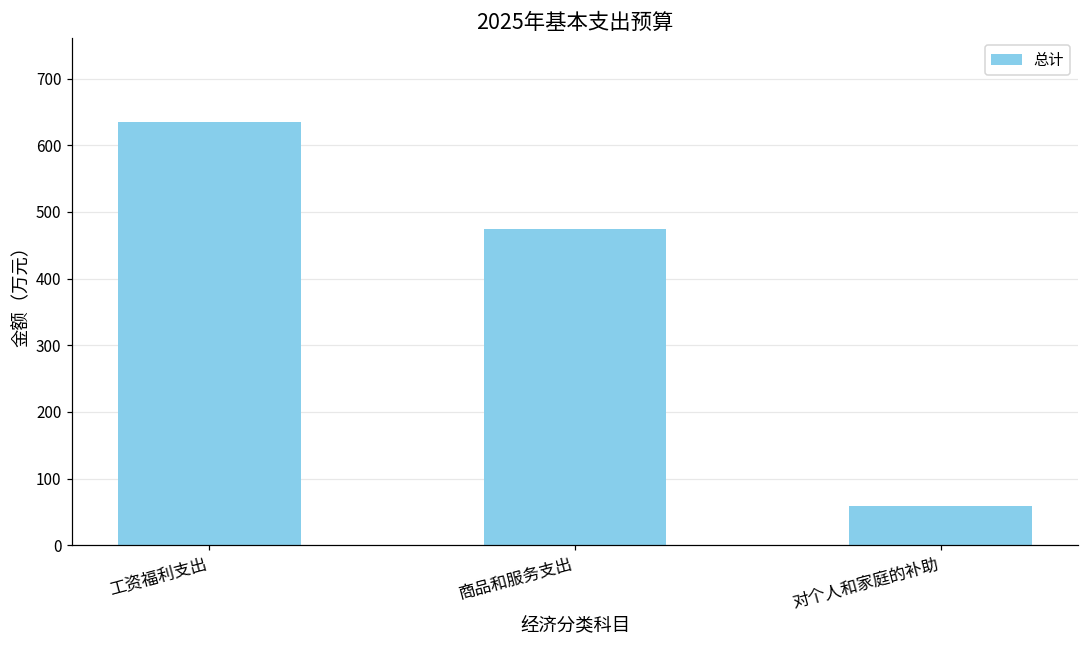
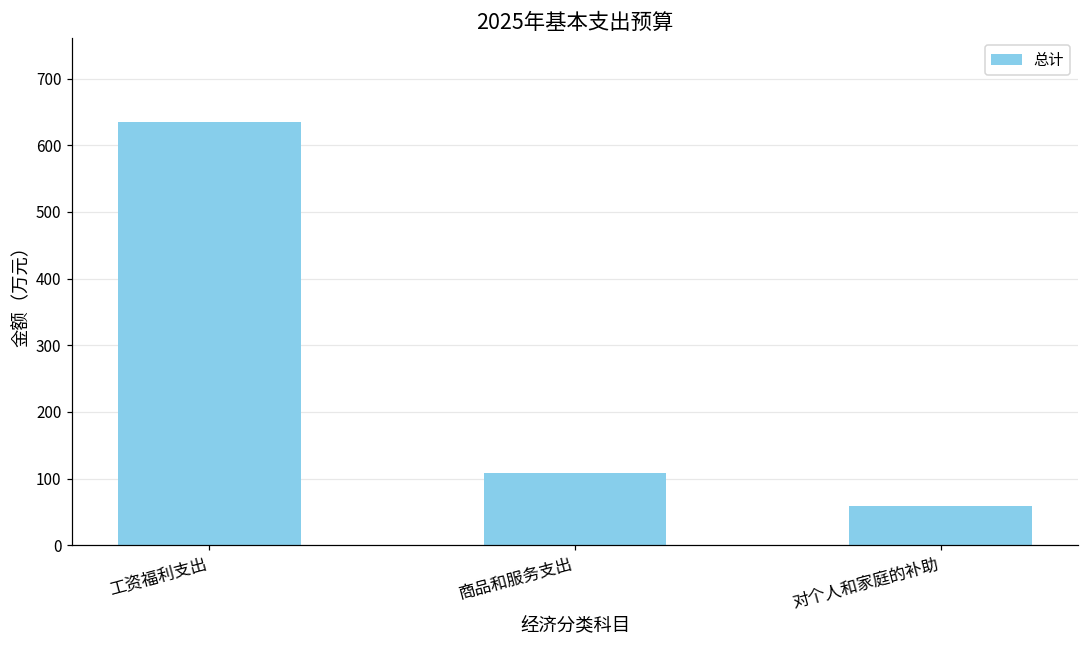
  {
    "工资福利支出": 630,
-   "商品和服务支出": 470,
+   "商品和服务支出": 110,
    "对个人和家庭的补助": 60
  }
